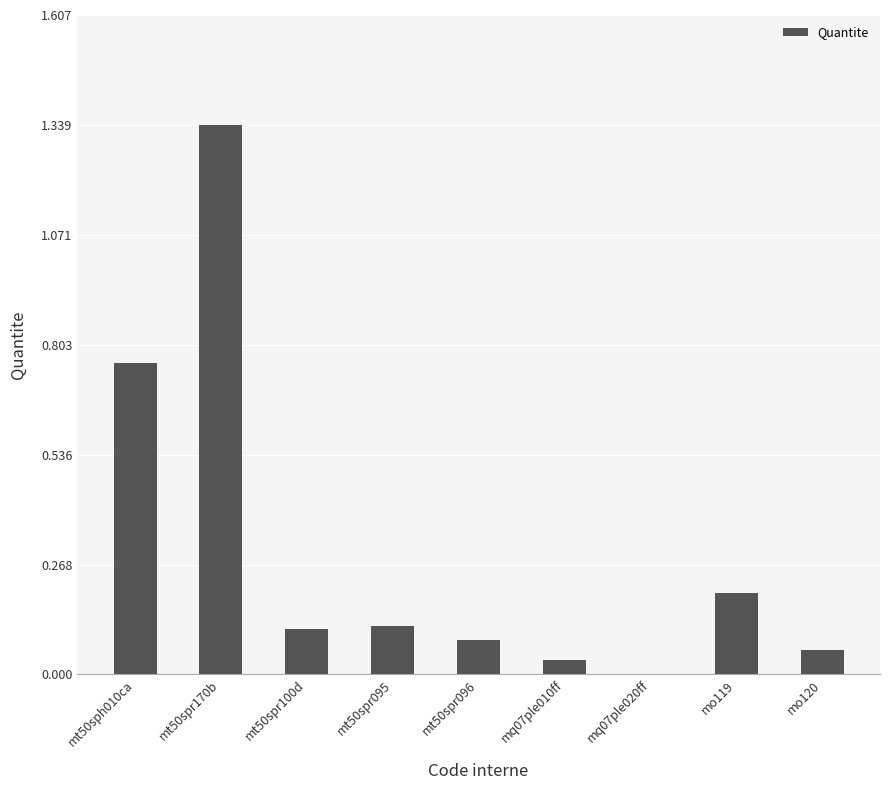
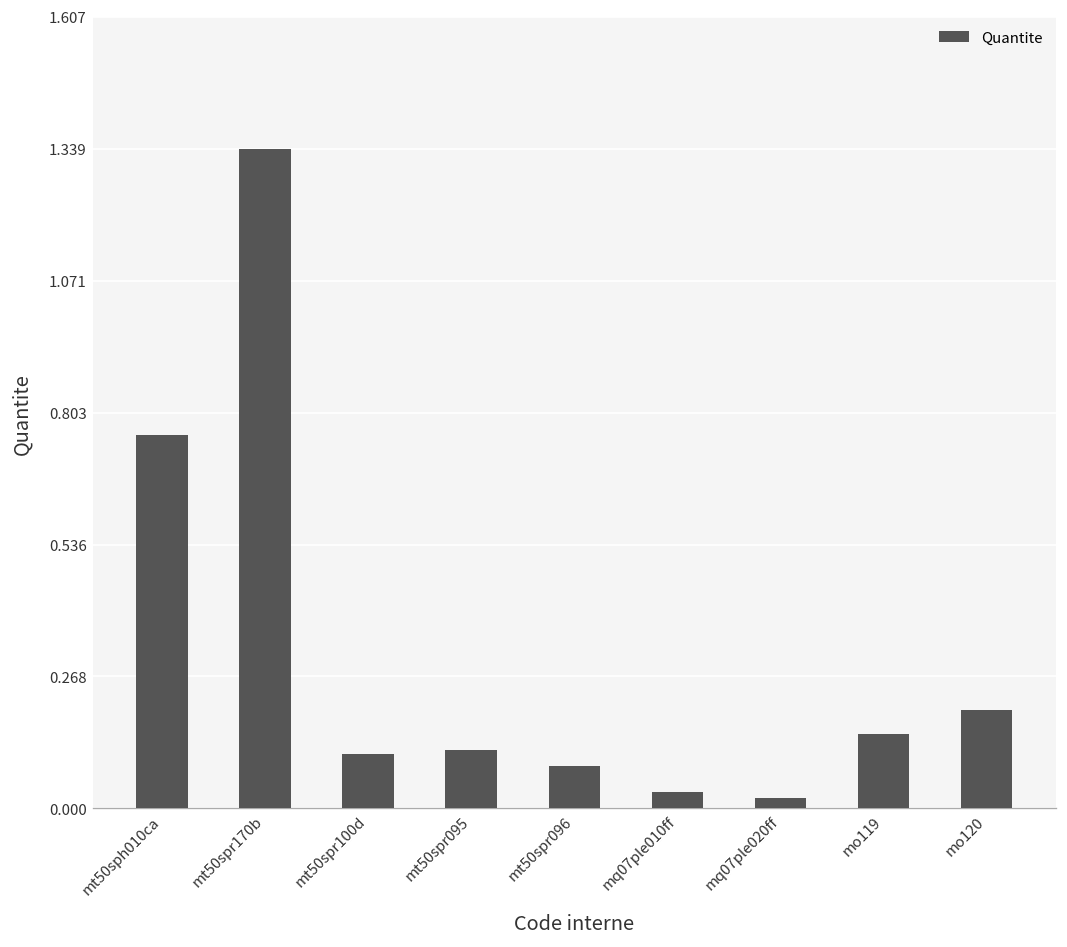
  {
    "mt50sph010ca": 0.76,
    "mt50spr170b": 1.34,
    "mt50spr100d": 0.11,
    "mt50spr095": 0.12,
    "mt50spr096": 0.09,
    "mq07ple010ff": 0.03,
-   "mq07ple020ff": 0.00,
-   "mo119": 0.20,
-   "mo120": 0.06
+   "mq07ple020ff": 0.02,
+   "mo119": 0.15,
+   "mo120": 0.20
  }
